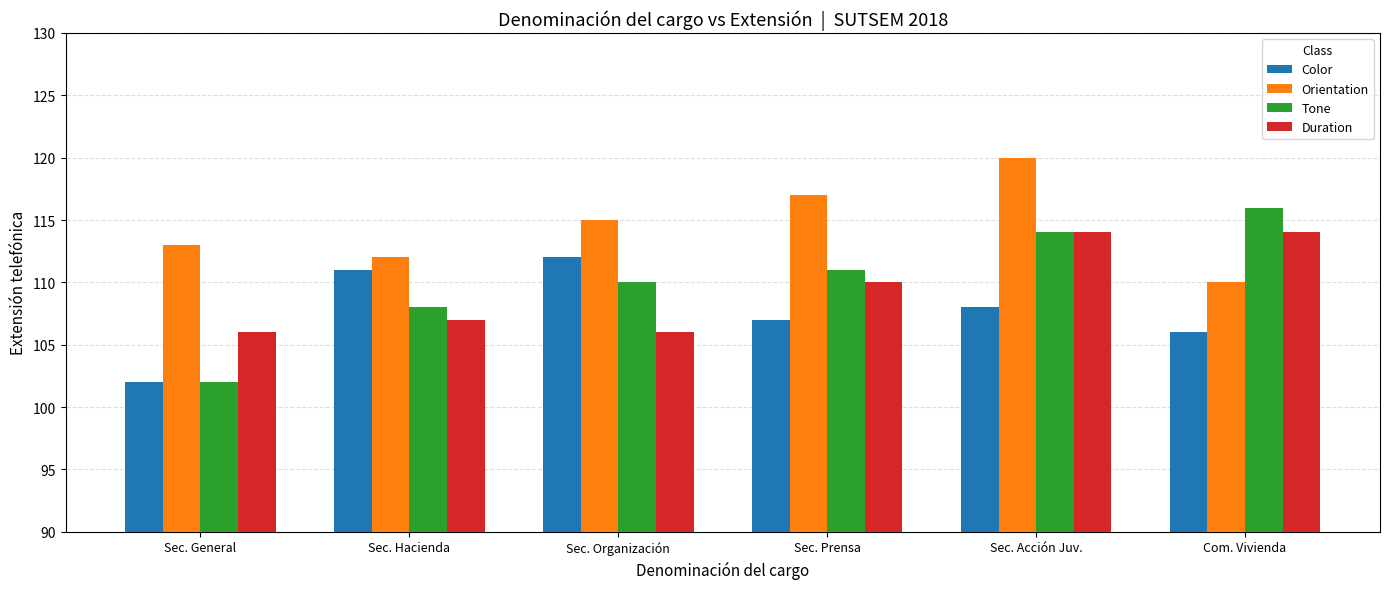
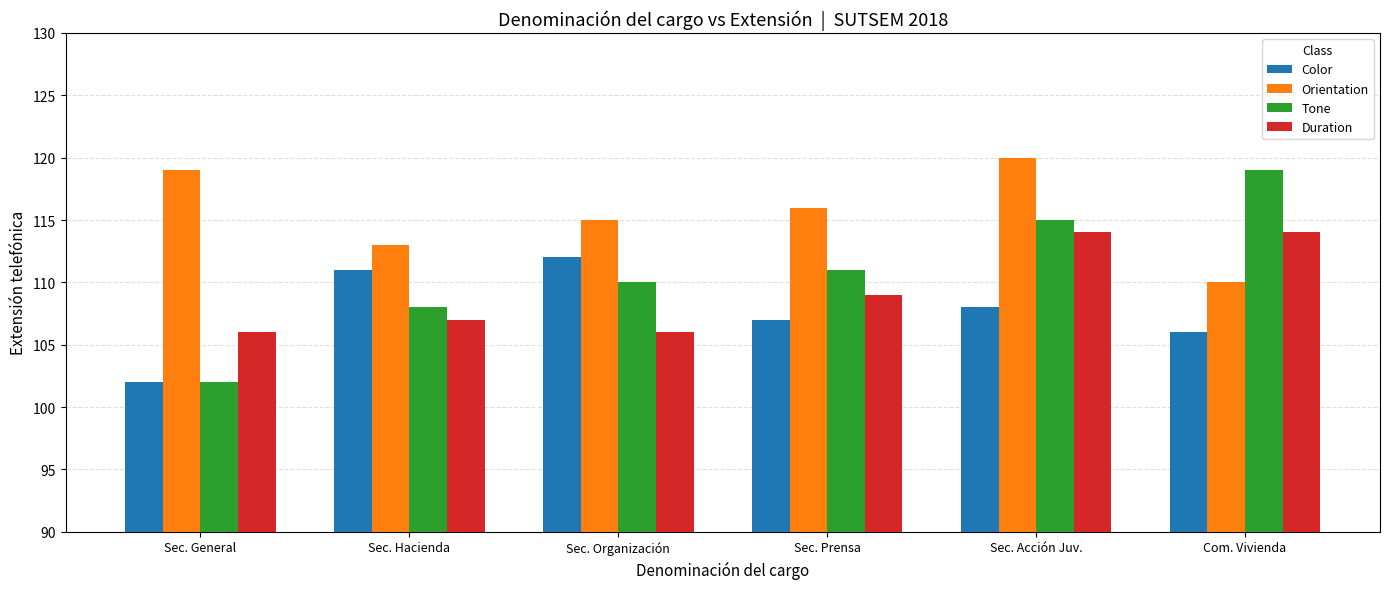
  {
    "Color": {
      "Sec. General": 102,
      "Sec. Hacienda": 111,
      "Sec. Organización": 112,
      "Sec. Prensa": 107,
      "Sec. Acción Juv.": 108,
      "Com. Vivienda": 106
    },
    "Orientation": {
-     "Sec. General": 113,
-     "Sec. Hacienda": 112,
+     "Sec. General": 119,
+     "Sec. Hacienda": 113,
      "Sec. Organización": 115,
-     "Sec. Prensa": 117,
+     "Sec. Prensa": 116,
      "Sec. Acción Juv.": 120,
      "Com. Vivienda": 110
    },
    "Tone": {
      "Sec. General": 102,
      "Sec. Hacienda": 108,
      "Sec. Organización": 110,
      "Sec. Prensa": 111,
-     "Sec. Acción Juv.": 114,
-     "Com. Vivienda": 116
+     "Sec. Acción Juv.": 115,
+     "Com. Vivienda": 119
    },
    "Duration": {
      "Sec. General": 106,
      "Sec. Hacienda": 107,
      "Sec. Organización": 106,
-     "Sec. Prensa": 110,
+     "Sec. Prensa": 109,
      "Sec. Acción Juv.": 114,
      "Com. Vivienda": 114
    }
  }
